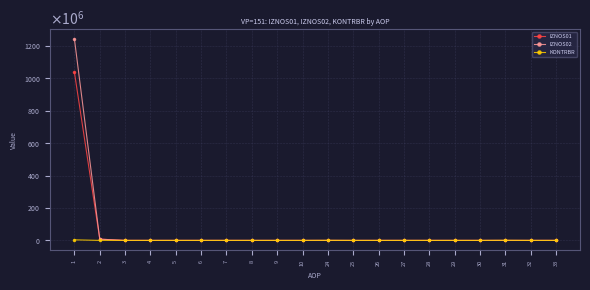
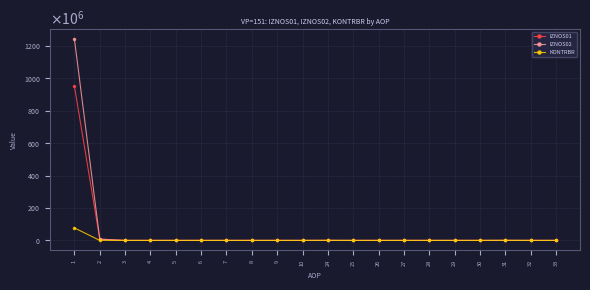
  {
    "IZNOS01": {
-     "1": 1040000000
+     "1": 950000000
    },
    "IZNOS02": {
      "1": 1240000000
    },
    "KONTRBR": {
-     "1": 0
+     "1": 80000000
    }
  }
